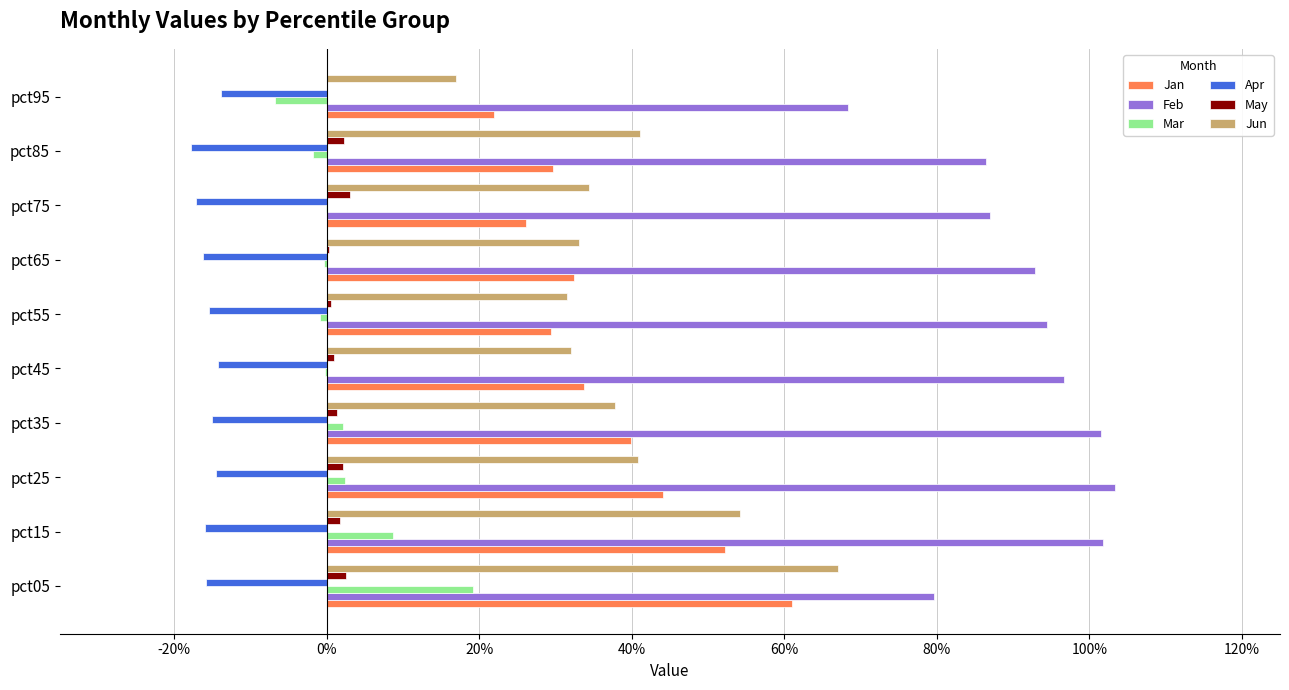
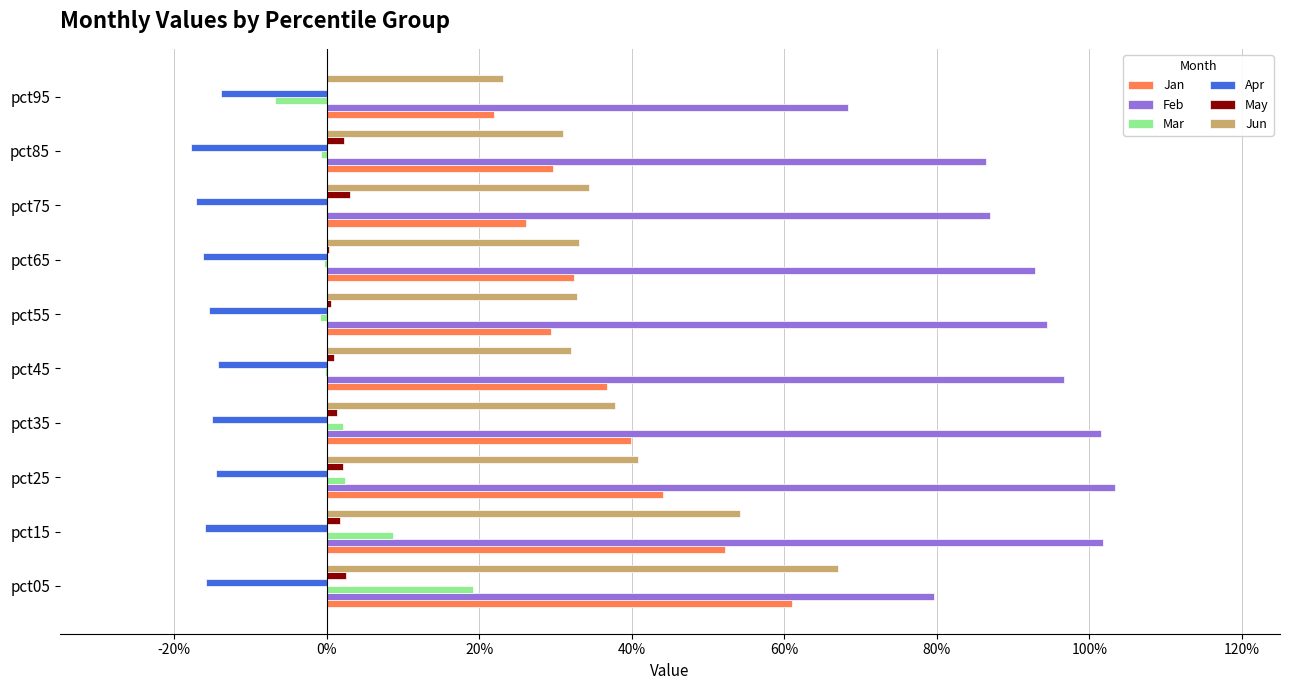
  {
    "Jan": {
      "pct95": "22%",
      "pct85": "30%",
      "pct75": "26%",
      "pct65": "32%",
      "pct55": "29%",
-     "pct45": "34%",
+     "pct45": "37%",
      "pct35": "40%",
      "pct25": "44%",
      "pct15": "52%",
      "pct05": "61%"
    },
    "Feb": {
      "pct95": "68%",
      "pct85": "86%",
      "pct75": "87%",
      "pct65": "93%",
      "pct55": "95%",
      "pct45": "97%",
      "pct35": "102%",
      "pct25": "103%",
      "pct15": "102%",
      "pct05": "80%"
    },
    "Mar": {
      "pct95": "-7%",
-     "pct85": "-2%",
+     "pct85": "-1%",
      "pct55": "-1%",
      "pct35": "2%",
      "pct25": "2%",
      "pct15": "9%",
      "pct05": "19%"
    },
    "Apr": {
      "pct95": "-14%",
      "pct85": "-18%",
      "pct75": "-17%",
      "pct65": "-16%",
      "pct55": "-15%",
      "pct45": "-14%",
      "pct35": "-15%",
      "pct25": "-14%",
      "pct15": "-16%",
      "pct05": "-16%"
    },
    "May": {
      "pct85": "2%",
      "pct75": "3%",
      "pct55": "1%",
      "pct45": "1%",
      "pct35": "1%",
      "pct25": "2%",
      "pct15": "2%",
      "pct05": "3%"
    },
    "Jun": {
-     "pct95": "17%",
-     "pct85": "41%",
+     "pct95": "23%",
+     "pct85": "31%",
      "pct75": "34%",
      "pct65": "33%",
-     "pct55": "32%",
+     "pct55": "33%",
      "pct45": "32%",
      "pct35": "38%",
      "pct25": "41%",
      "pct15": "54%",
      "pct05": "67%"
    }
  }
